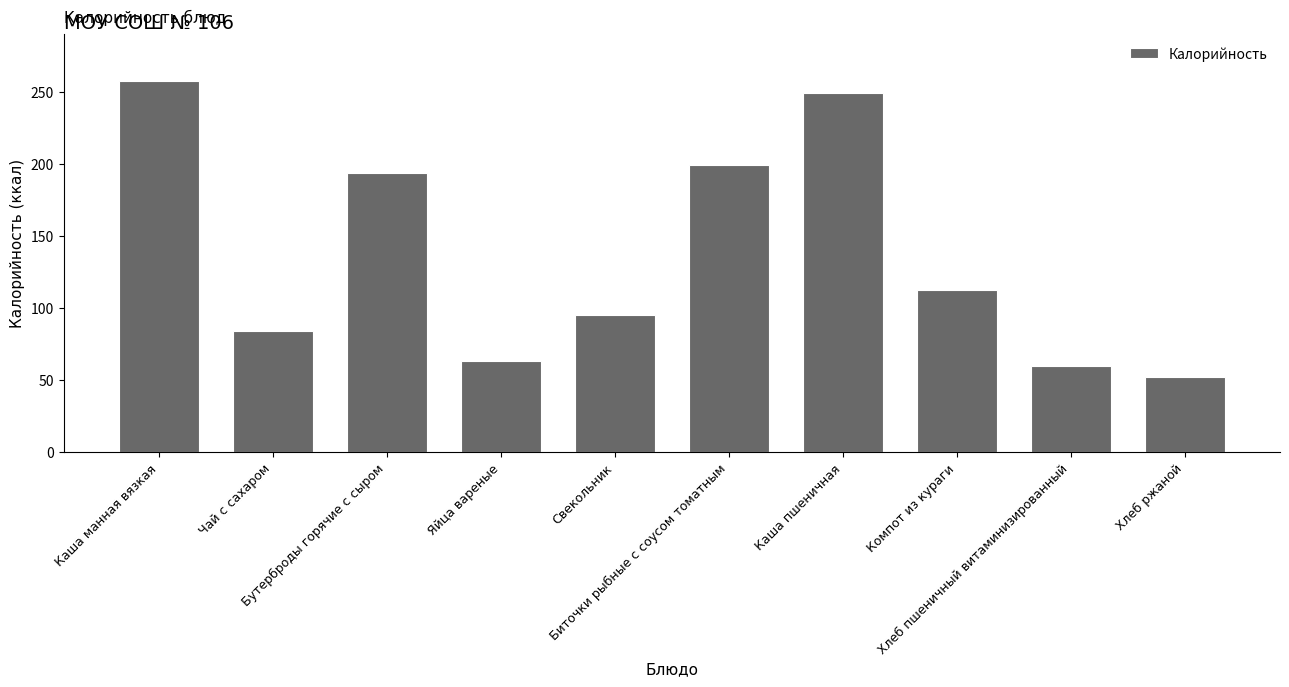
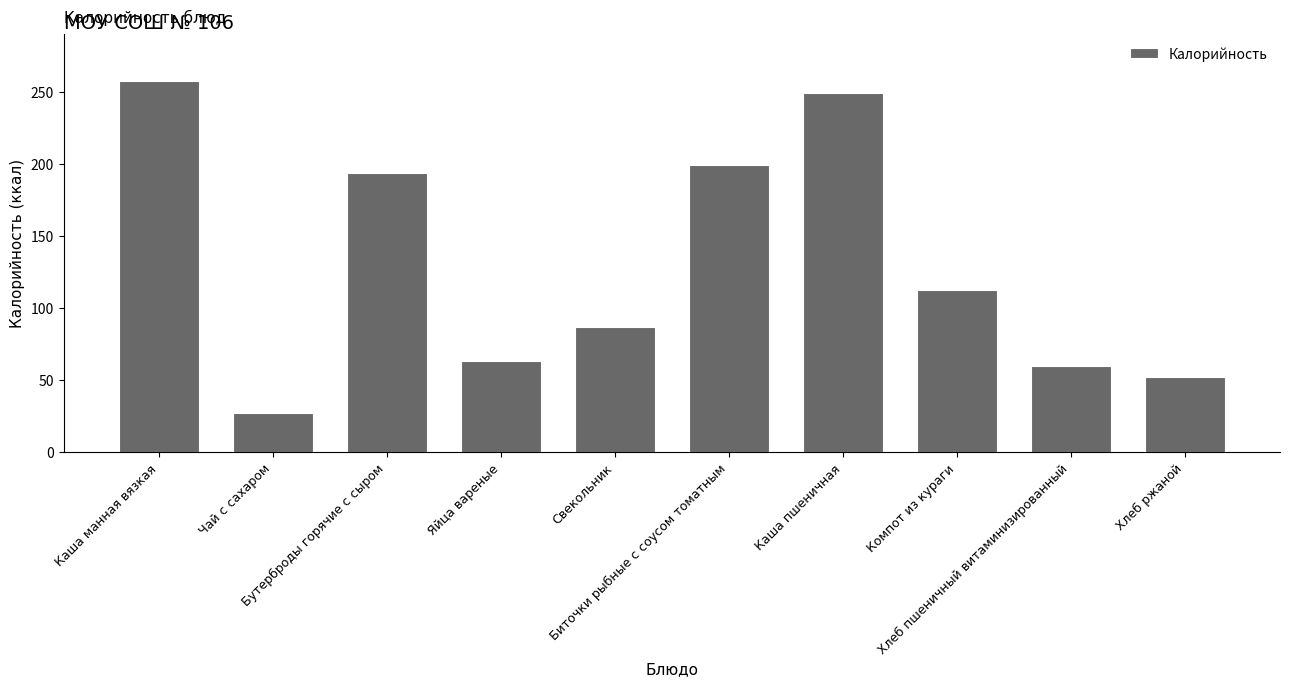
  {
    "Каша манная вязкая": 257,
-   "Чай с сахаром": 84,
+   "Чай с сахаром": 27,
    "Бутерброды горячие с сыром": 194,
    "Яйца вареные": 63,
-   "Свекольник": 95,
+   "Свекольник": 87,
    "Биточки рыбные с соусом томатным": 199,
    "Каша пшеничная": 249,
    "Компот из кураги": 112,
    "Хлеб пшеничный витаминизированный": 60,
    "Хлеб ржаной": 52
  }
